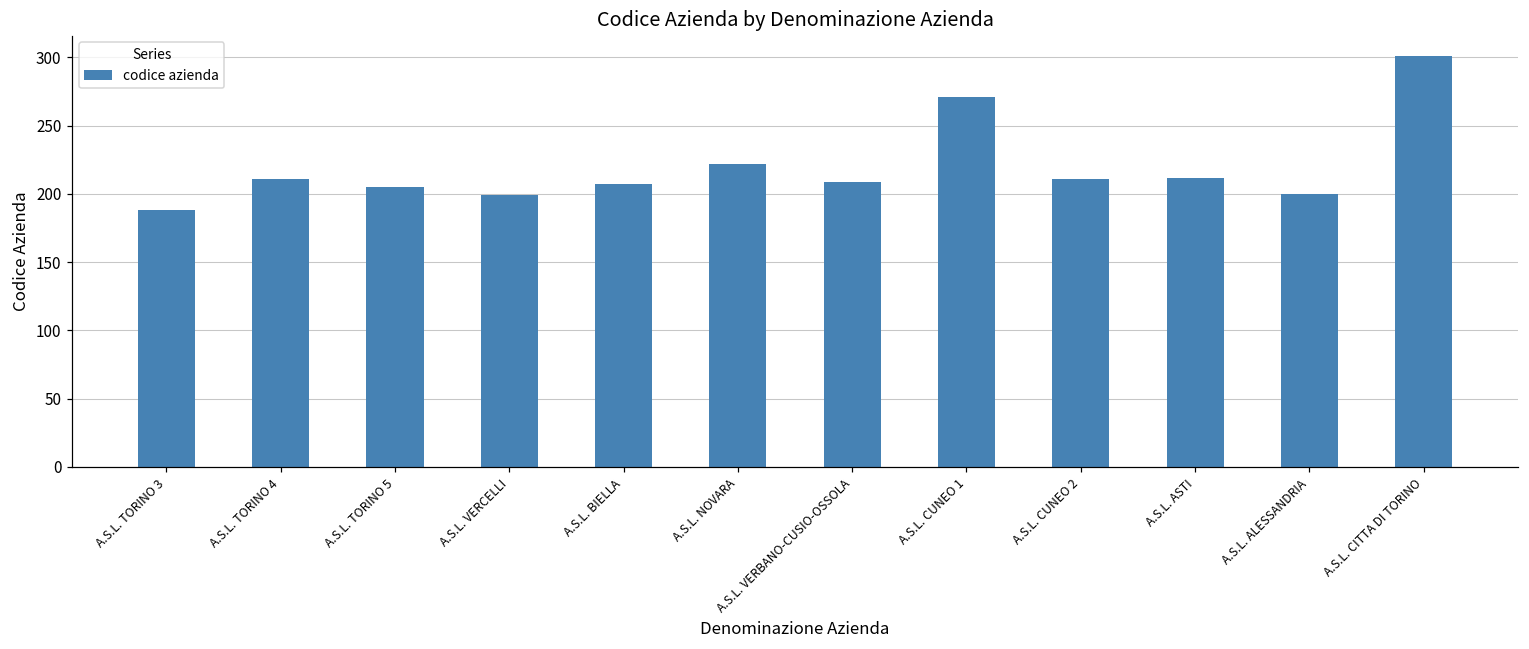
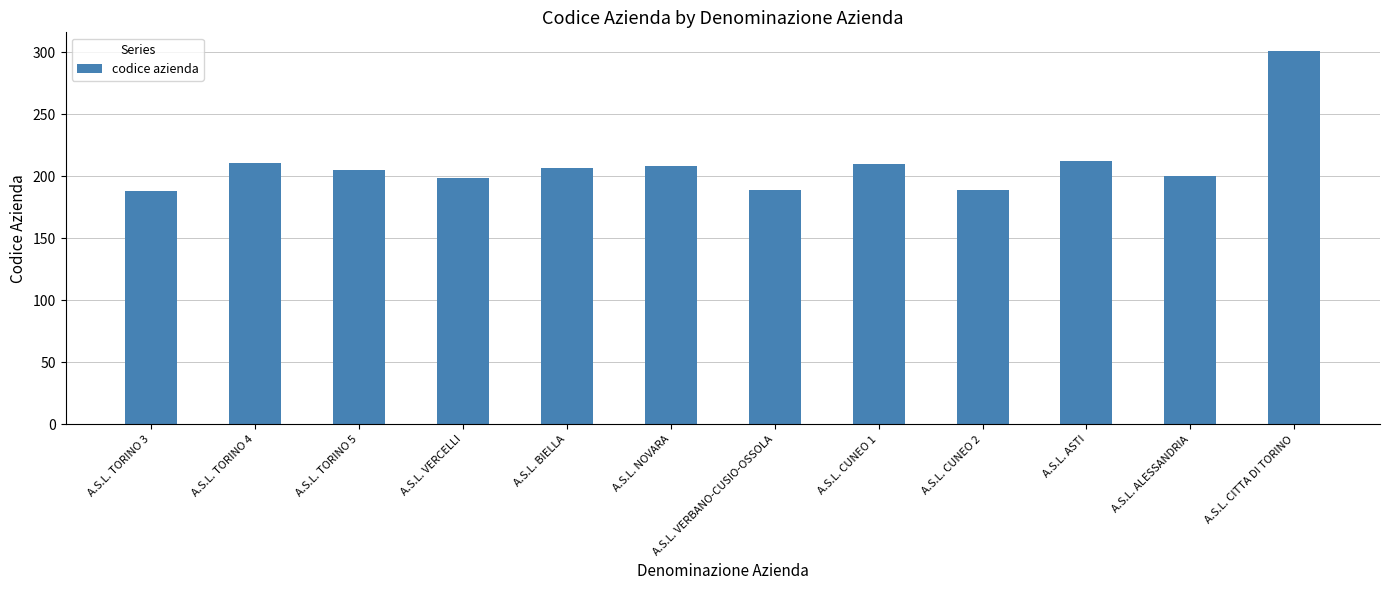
  {
    "A.S.L. TORINO 3": 188,
    "A.S.L. TORINO 4": 211,
    "A.S.L. TORINO 5": 205,
    "A.S.L. VERCELLI": 199,
    "A.S.L. BIELLA": 207,
-   "A.S.L. NOVARA": 222,
-   "A.S.L. VERBANO-CUSIO-OSSOLA": 209,
-   "A.S.L. CUNEO 1": 271,
-   "A.S.L. CUNEO 2": 211,
+   "A.S.L. NOVARA": 208,
+   "A.S.L. VERBANO-CUSIO-OSSOLA": 189,
+   "A.S.L. CUNEO 1": 210,
+   "A.S.L. CUNEO 2": 189,
    "A.S.L. ASTI": 212,
    "A.S.L. ALESSANDRIA": 200,
    "A.S.L. CITTA DI TORINO": 301
  }
